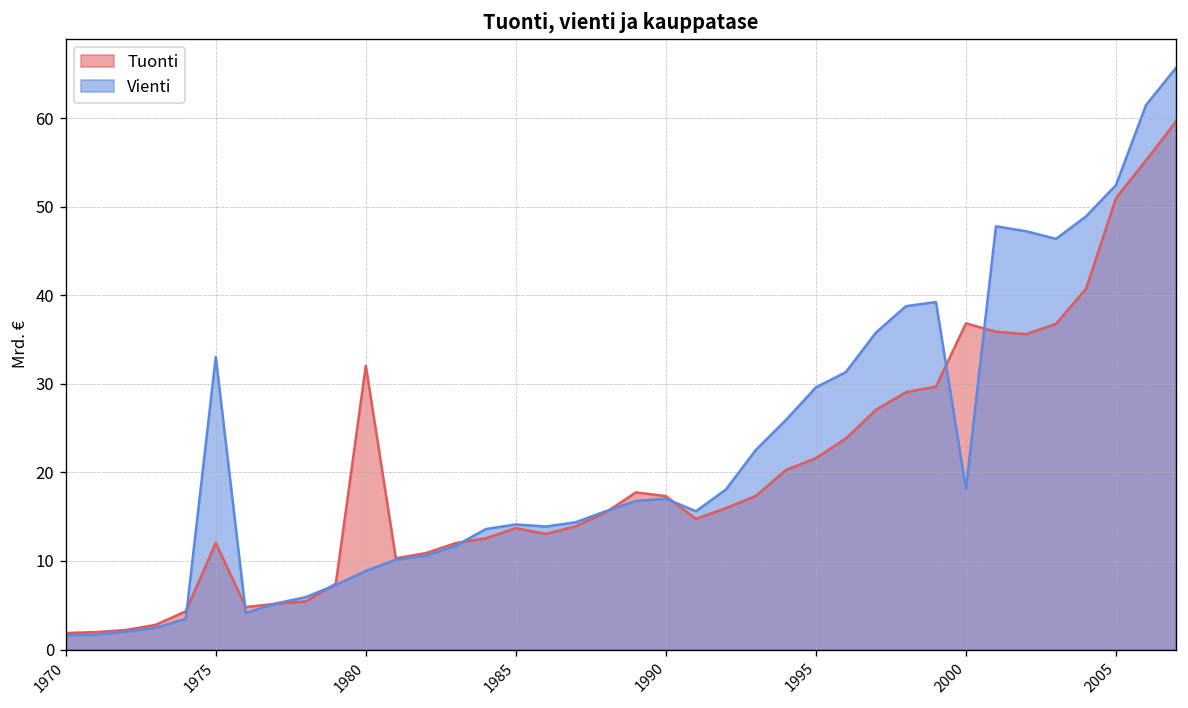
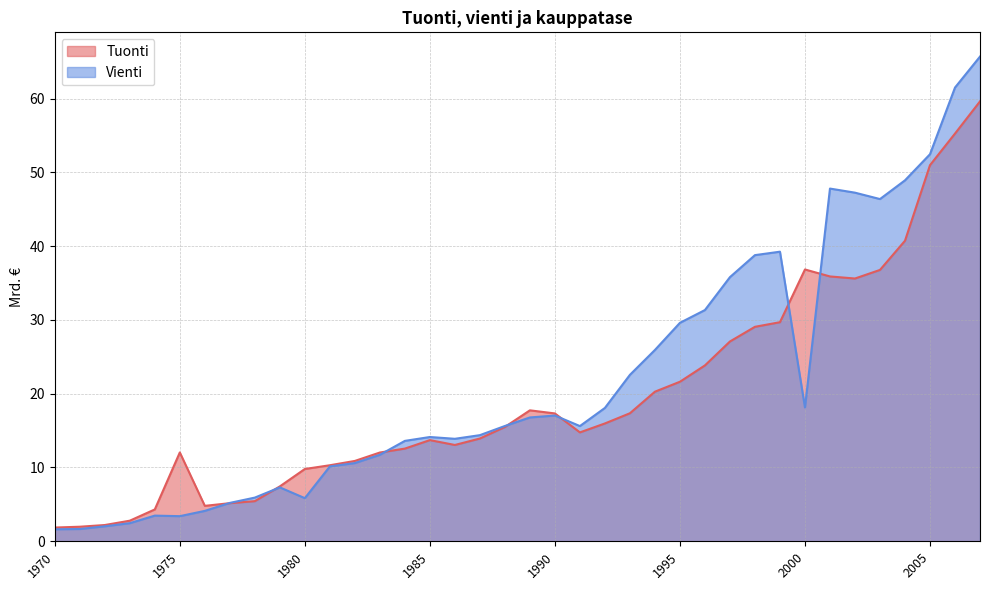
  {
    "Tuonti": {
      "1975": 12,
-     "1980": 32,
+     "1980": 10,
      "1985": 14,
      "1995": 22,
      "2000": 37,
      "2005": 51
    },
    "Vienti": {
-     "1975": 33,
-     "1980": 9,
+     "1975": 3,
+     "1980": 6,
      "1985": 14,
      "1995": 30,
      "2000": 18,
      "2005": 52
    }
  }
